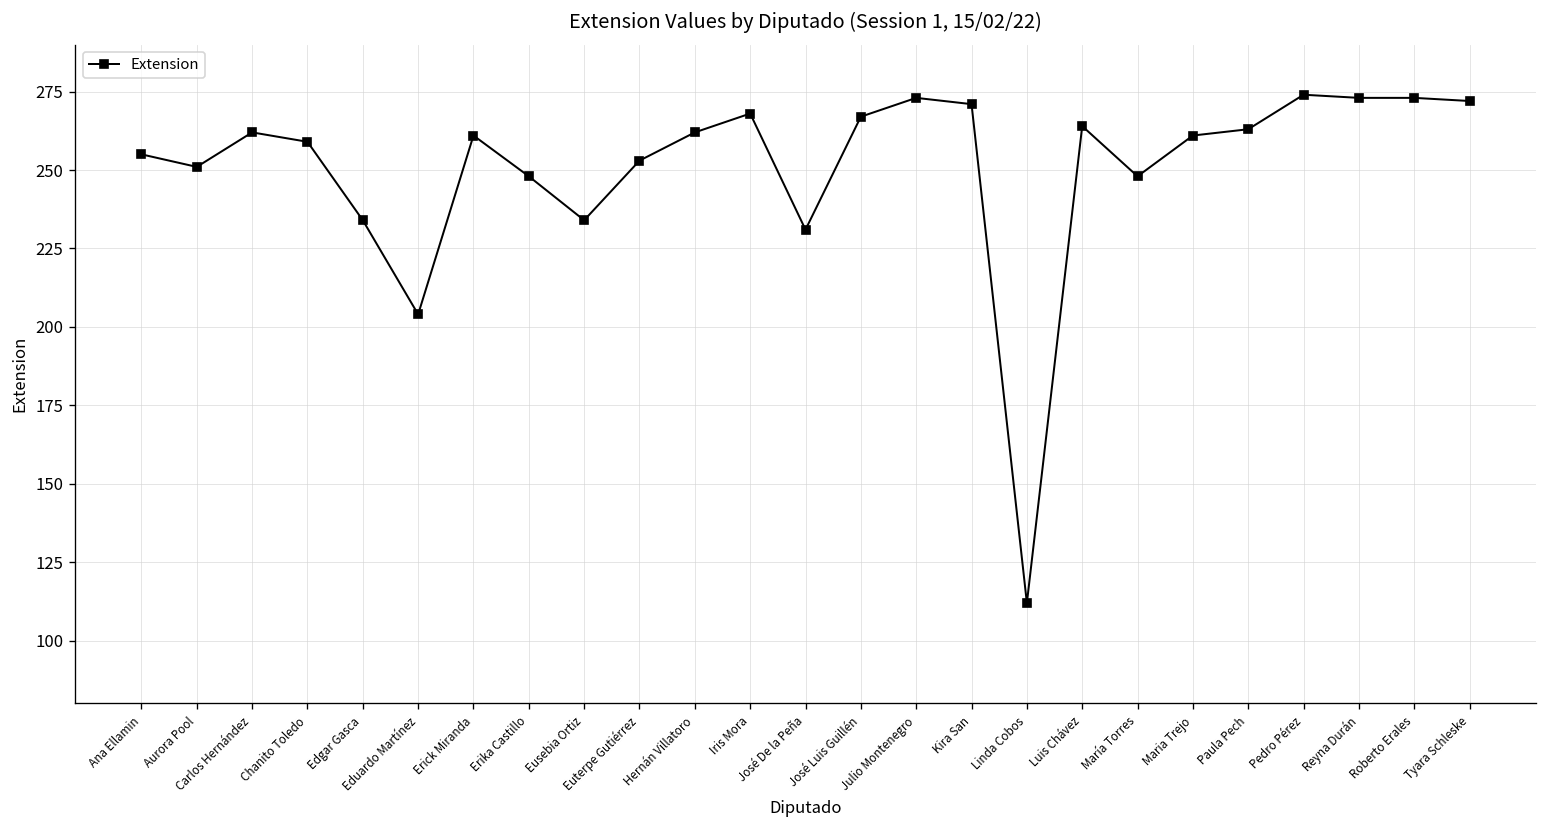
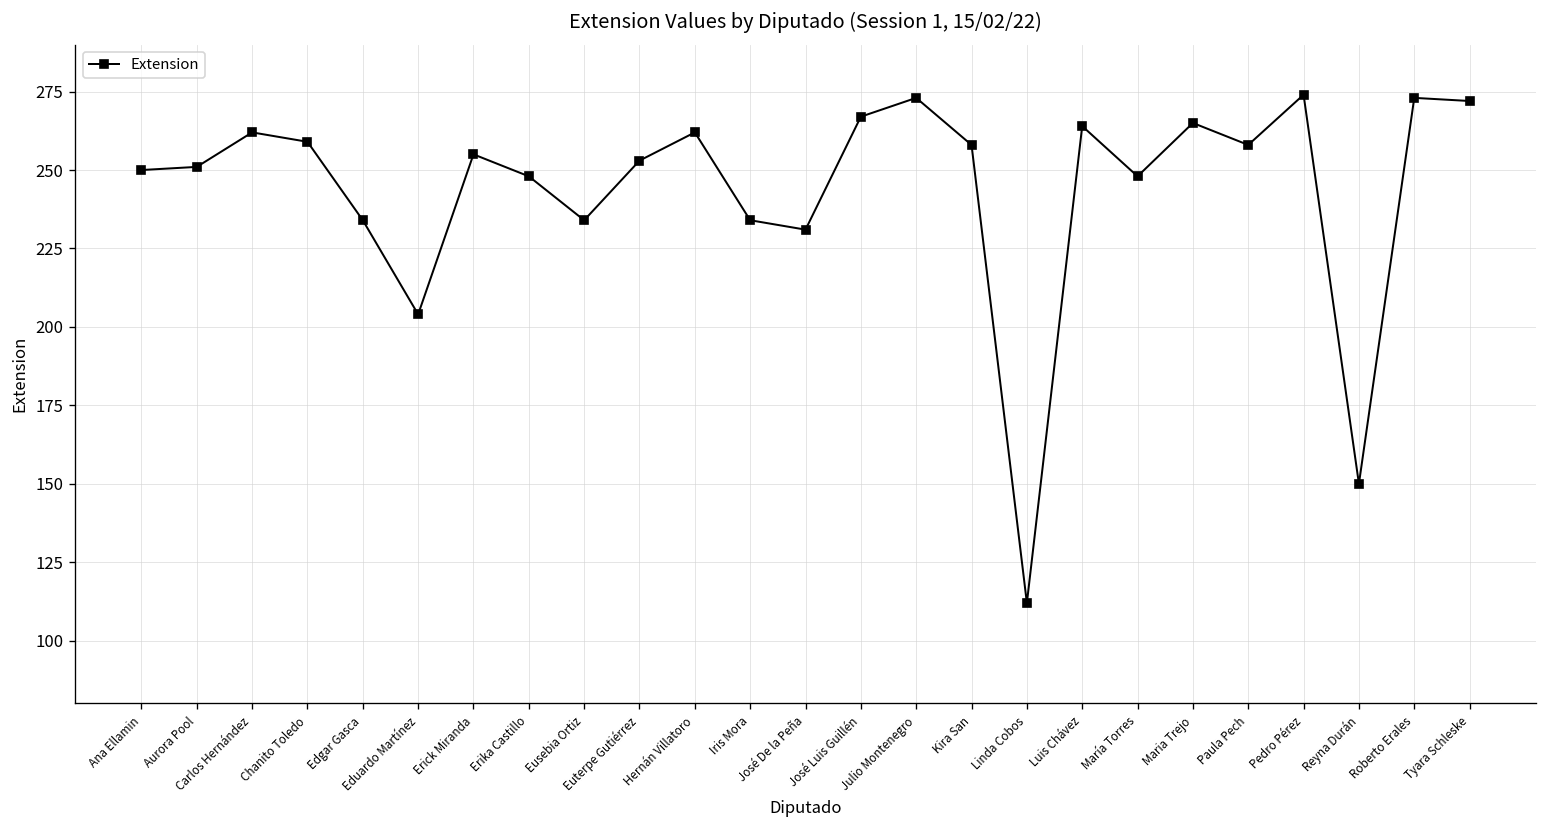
  {
-   "Ana Ellamin": 255,
+   "Ana Ellamin": 250,
    "Aurora Pool": 251,
    "Carlos Hernández": 262,
    "Chanito Toledo": 259,
    "Edgar Gasca": 234,
    "Eduardo Martínez": 204,
-   "Erick Miranda": 261,
+   "Erick Miranda": 255,
    "Erika Castillo": 248,
    "Eusebia Ortiz": 234,
    "Euterpe Gutiérrez": 253,
    "Hernán Villatoro": 262,
-   "Iris Mora": 268,
+   "Iris Mora": 234,
    "José De la Peña": 231,
    "José Luis Guillén": 267,
    "Julio Montenegro": 273,
-   "Kira San": 271,
+   "Kira San": 258,
    "Linda Cobos": 112,
    "Luis Chávez": 264,
    "María Torres": 248,
-   "Maria Trejo": 261,
-   "Paula Pech": 263,
+   "Maria Trejo": 265,
+   "Paula Pech": 258,
    "Pedro Pérez": 274,
-   "Reyna Durán": 273,
+   "Reyna Durán": 150,
    "Roberto Erales": 273,
    "Tyara Schleske": 272
  }
